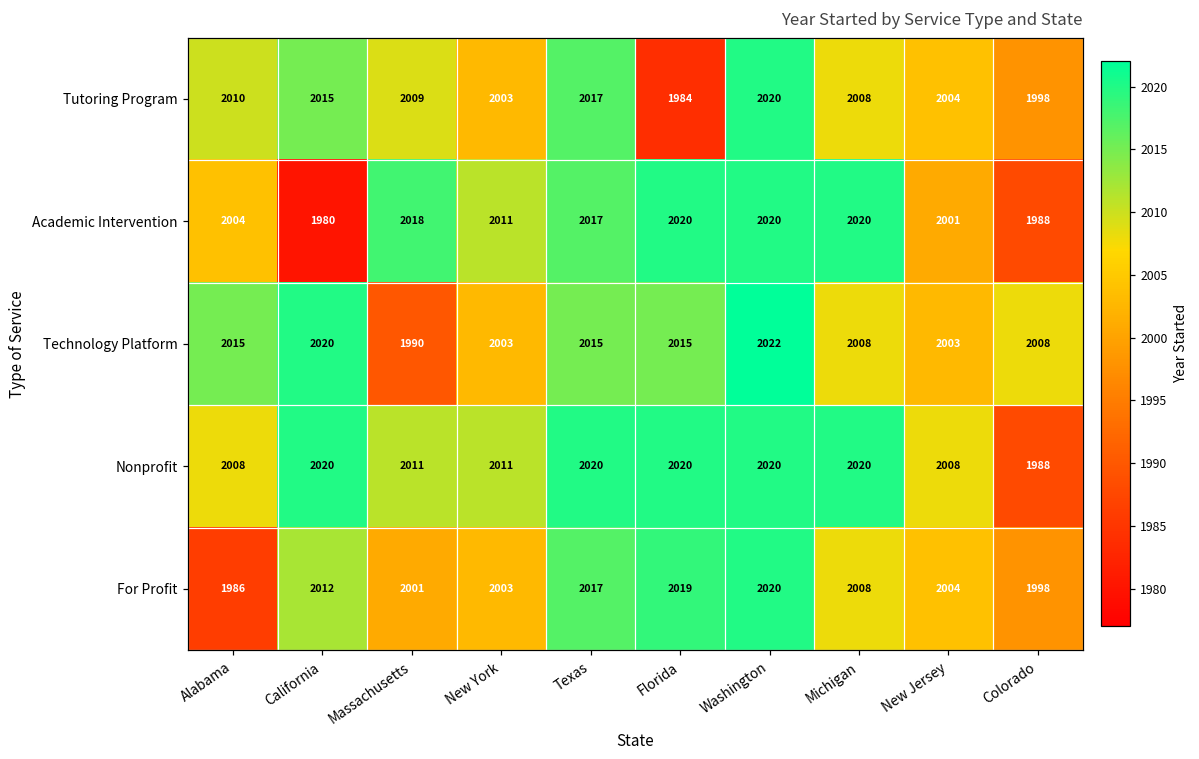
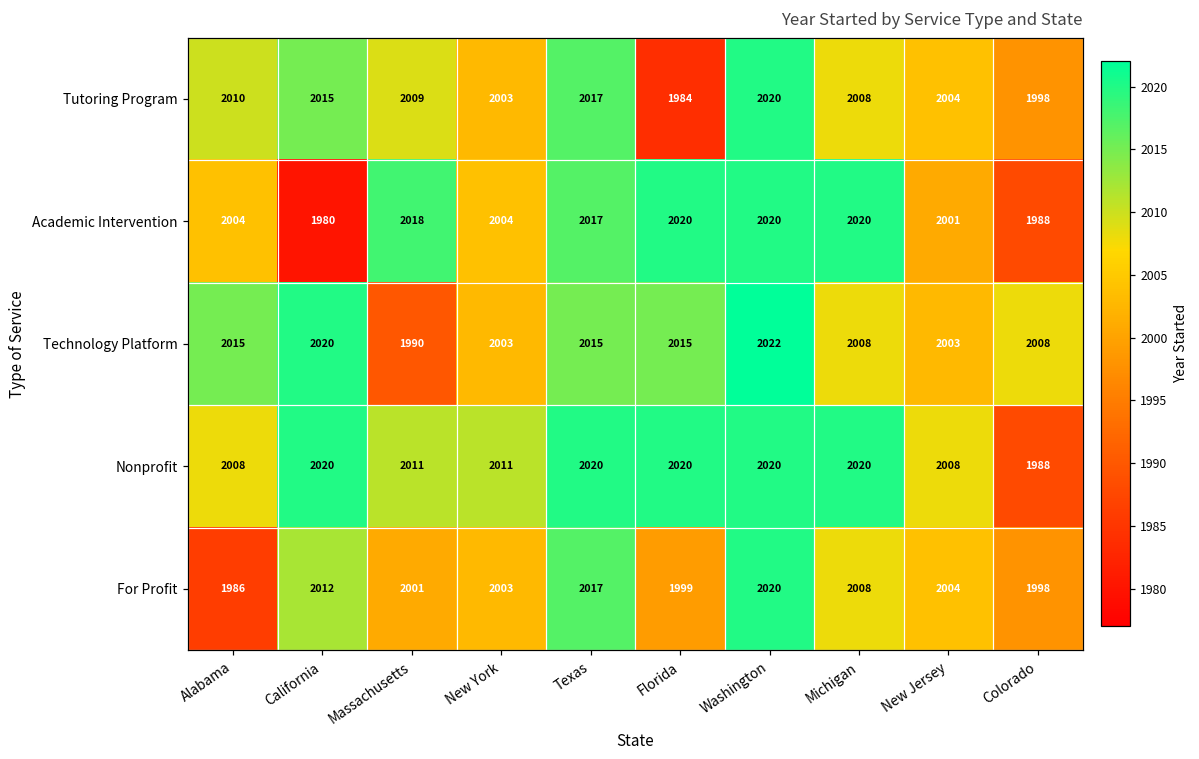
  {
    "Tutoring Program": {
      "Alabama": 2010,
      "California": 2015,
      "Massachusetts": 2009,
      "New York": 2003,
      "Texas": 2017,
      "Florida": 1984,
      "Washington": 2020,
      "Michigan": 2008,
      "New Jersey": 2004,
      "Colorado": 1998
    },
    "Academic Intervention": {
      "Alabama": 2004,
      "California": 1980,
      "Massachusetts": 2018,
-     "New York": 2011,
+     "New York": 2004,
      "Texas": 2017,
      "Florida": 2020,
      "Washington": 2020,
      "Michigan": 2020,
      "New Jersey": 2001,
      "Colorado": 1988
    },
    "Technology Platform": {
      "Alabama": 2015,
      "California": 2020,
      "Massachusetts": 1990,
      "New York": 2003,
      "Texas": 2015,
      "Florida": 2015,
      "Washington": 2022,
      "Michigan": 2008,
      "New Jersey": 2003,
      "Colorado": 2008
    },
    "Nonprofit": {
      "Alabama": 2008,
      "California": 2020,
      "Massachusetts": 2011,
      "New York": 2011,
      "Texas": 2020,
      "Florida": 2020,
      "Washington": 2020,
      "Michigan": 2020,
      "New Jersey": 2008,
      "Colorado": 1988
    },
    "For Profit": {
      "Alabama": 1986,
      "California": 2012,
      "Massachusetts": 2001,
      "New York": 2003,
      "Texas": 2017,
-     "Florida": 2019,
+     "Florida": 1999,
      "Washington": 2020,
      "Michigan": 2008,
      "New Jersey": 2004,
      "Colorado": 1998
    }
  }
